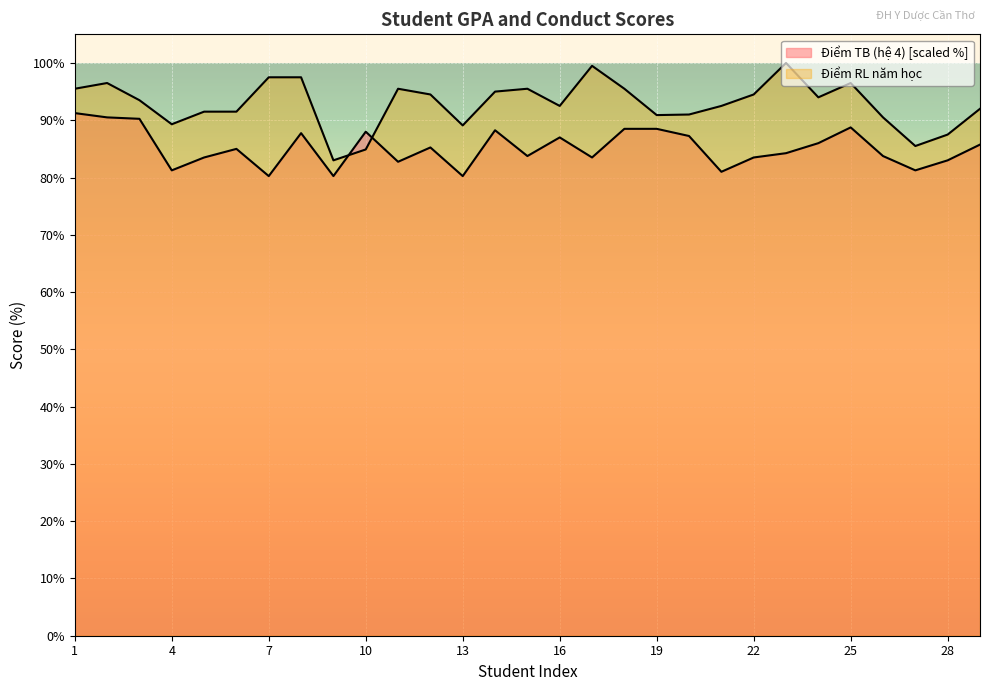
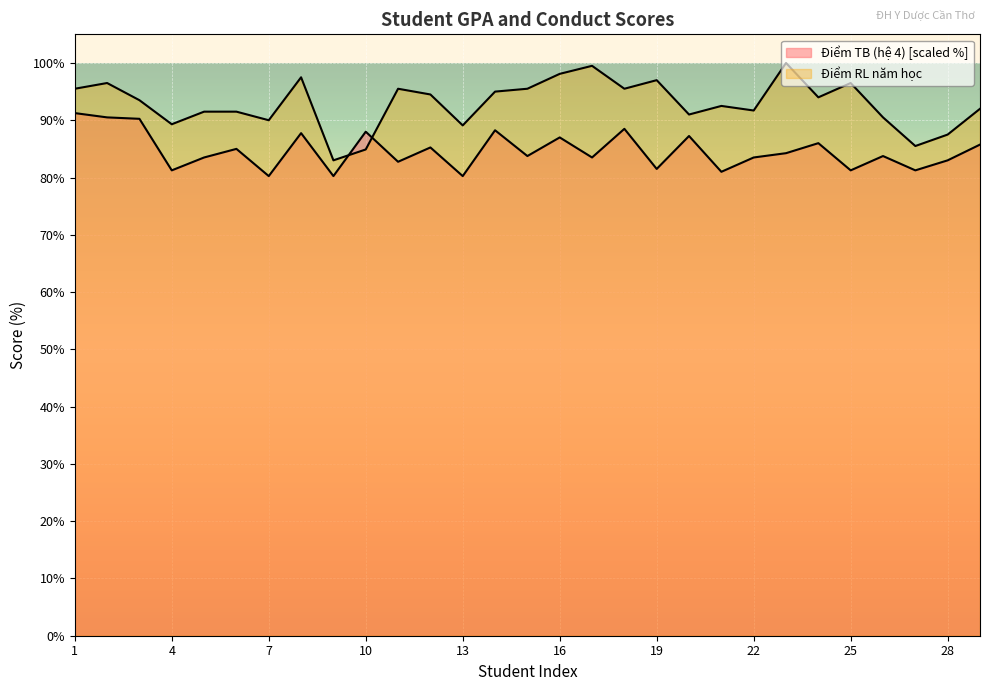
  {
    "Điểm TB (hệ 4) [scaled %]": {
      "1": "91%",
      "4": "81%",
      "7": "80%",
      "10": "88%",
      "13": "80%",
      "16": "87%",
-     "19": "89%",
+     "19": "82%",
      "22": "84%",
-     "25": "89%",
+     "25": "81%",
      "28": "83%"
    },
    "Điểm RL năm học": {
      "1": "96%",
      "4": "89%",
-     "7": "98%",
+     "7": "90%",
      "10": "85%",
      "13": "89%",
-     "16": "93%",
-     "19": "91%",
-     "22": "95%",
+     "16": "98%",
+     "19": "97%",
+     "22": "92%",
      "28": "88%"
    }
  }
